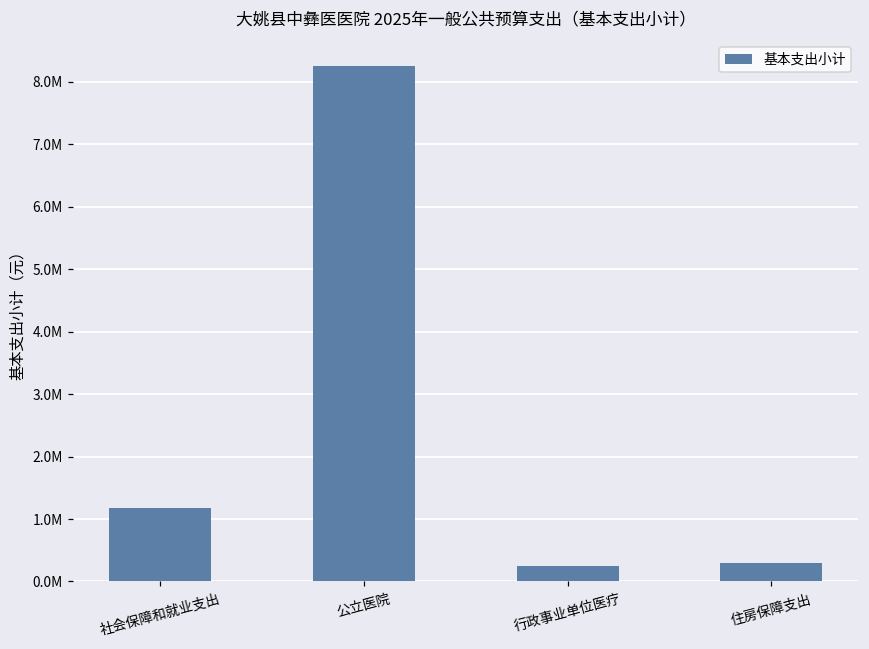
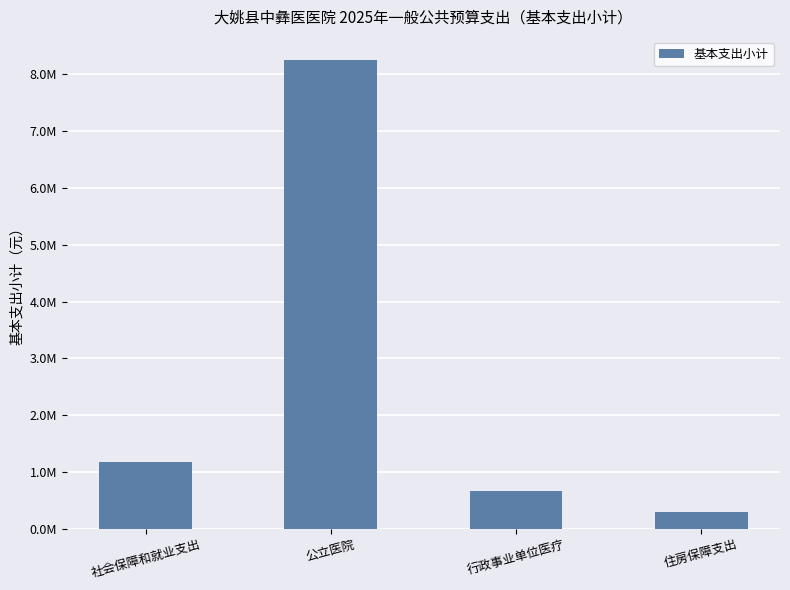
  {
    "社会保障和就业支出": 1200000,
    "公立医院": 8200000,
-   "行政事业单位医疗": 200000,
+   "行政事业单位医疗": 700000,
    "住房保障支出": 300000
  }
